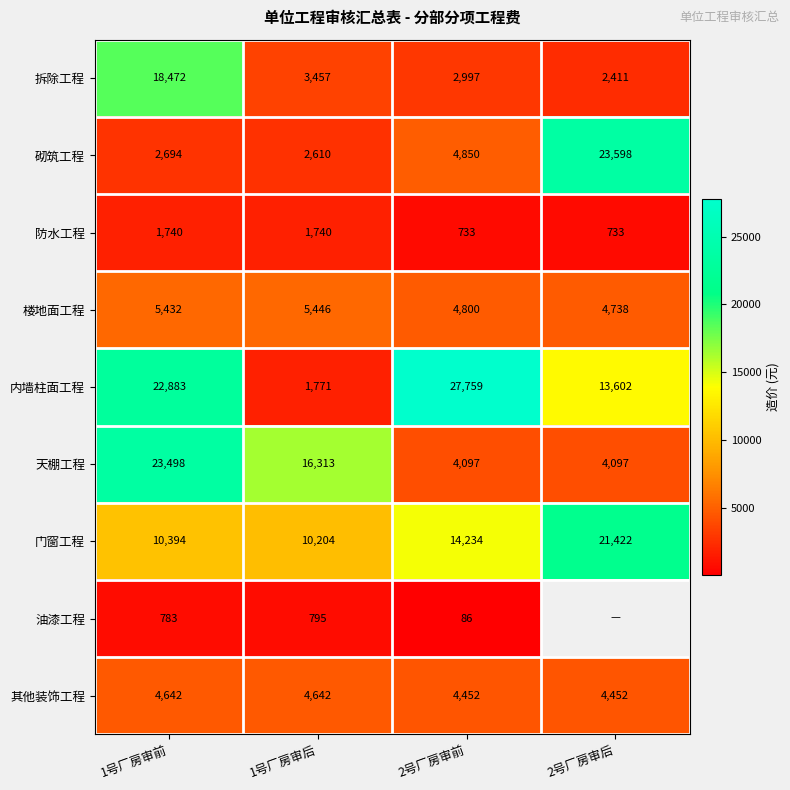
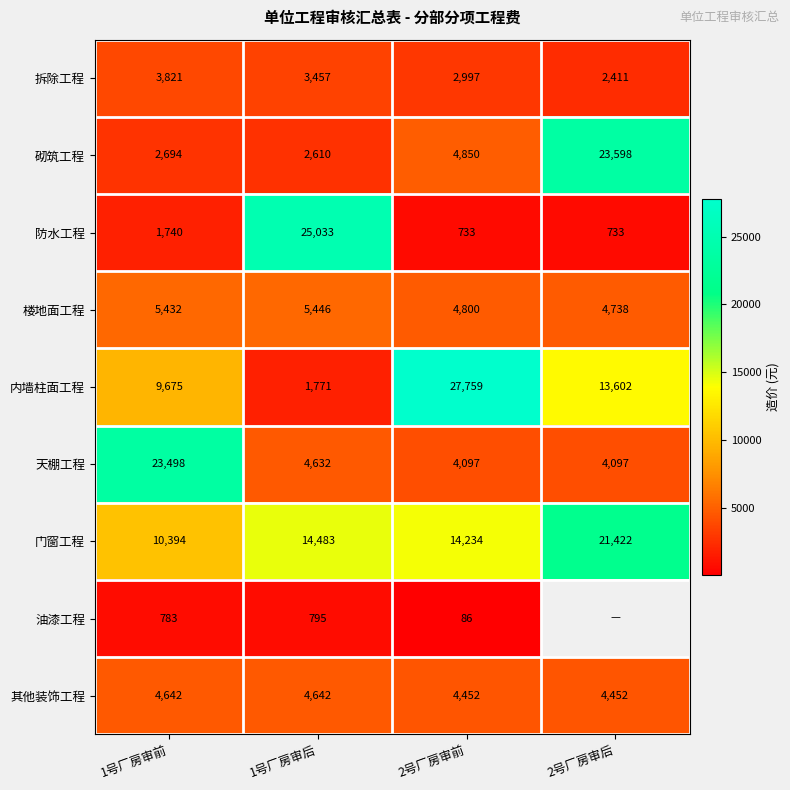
  {
    "拆除工程": {
-     "1号厂房审前": "18,472",
+     "1号厂房审前": "3,821",
      "1号厂房审后": "3,457",
      "2号厂房审前": "2,997",
      "2号厂房审后": "2,411"
    },
    "砌筑工程": {
      "1号厂房审前": "2,694",
      "1号厂房审后": "2,610",
      "2号厂房审前": "4,850",
      "2号厂房审后": "23,598"
    },
    "防水工程": {
      "1号厂房审前": "1,740",
-     "1号厂房审后": "1,740",
+     "1号厂房审后": "25,033",
      "2号厂房审前": "733",
      "2号厂房审后": "733"
    },
    "楼地面工程": {
      "1号厂房审前": "5,432",
      "1号厂房审后": "5,446",
      "2号厂房审前": "4,800",
      "2号厂房审后": "4,738"
    },
    "内墙柱面工程": {
-     "1号厂房审前": "22,883",
+     "1号厂房审前": "9,675",
      "1号厂房审后": "1,771",
      "2号厂房审前": "27,759",
      "2号厂房审后": "13,602"
    },
    "天棚工程": {
      "1号厂房审前": "23,498",
-     "1号厂房审后": "16,313",
+     "1号厂房审后": "4,632",
      "2号厂房审前": "4,097",
      "2号厂房审后": "4,097"
    },
    "门窗工程": {
      "1号厂房审前": "10,394",
-     "1号厂房审后": "10,204",
+     "1号厂房审后": "14,483",
      "2号厂房审前": "14,234",
      "2号厂房审后": "21,422"
    },
    "油漆工程": {
      "1号厂房审前": "783",
      "1号厂房审后": "795",
      "2号厂房审前": "86"
    },
    "其他装饰工程": {
      "1号厂房审前": "4,642",
      "1号厂房审后": "4,642",
      "2号厂房审前": "4,452",
      "2号厂房审后": "4,452"
    }
  }
